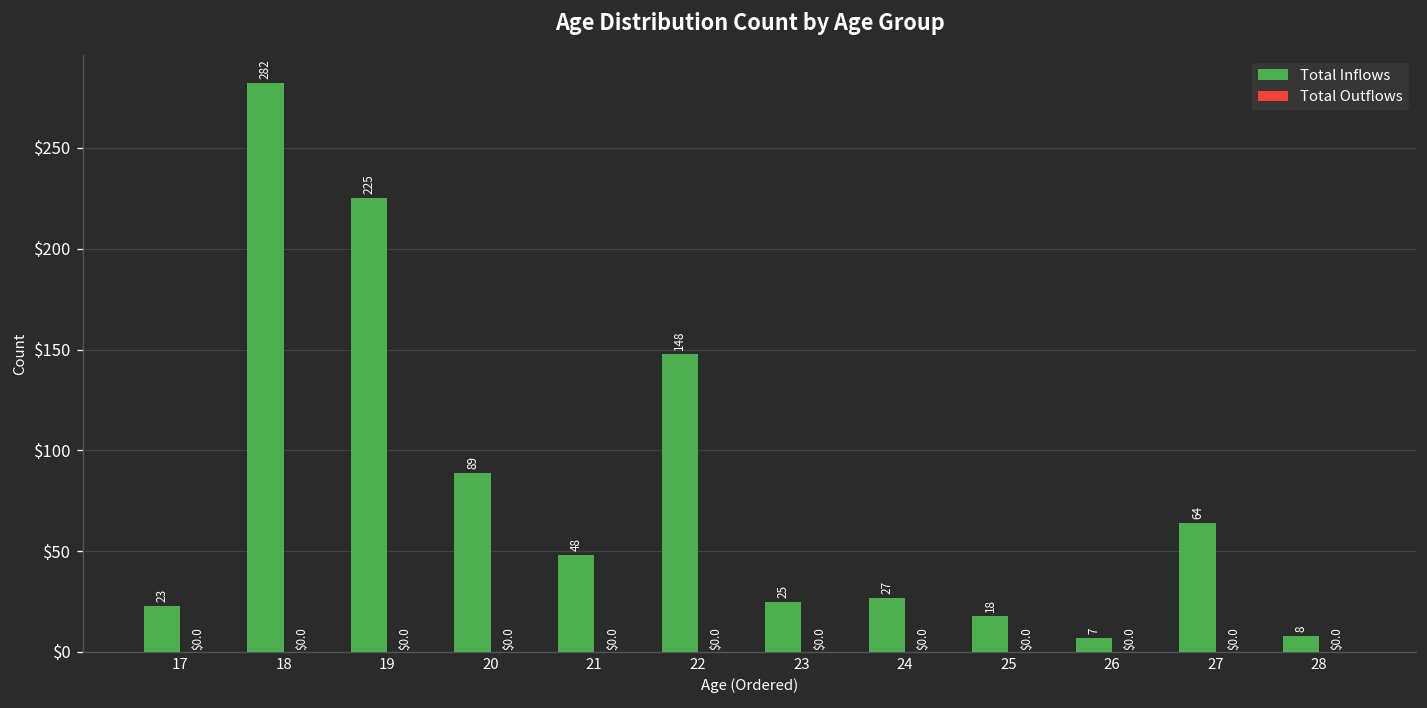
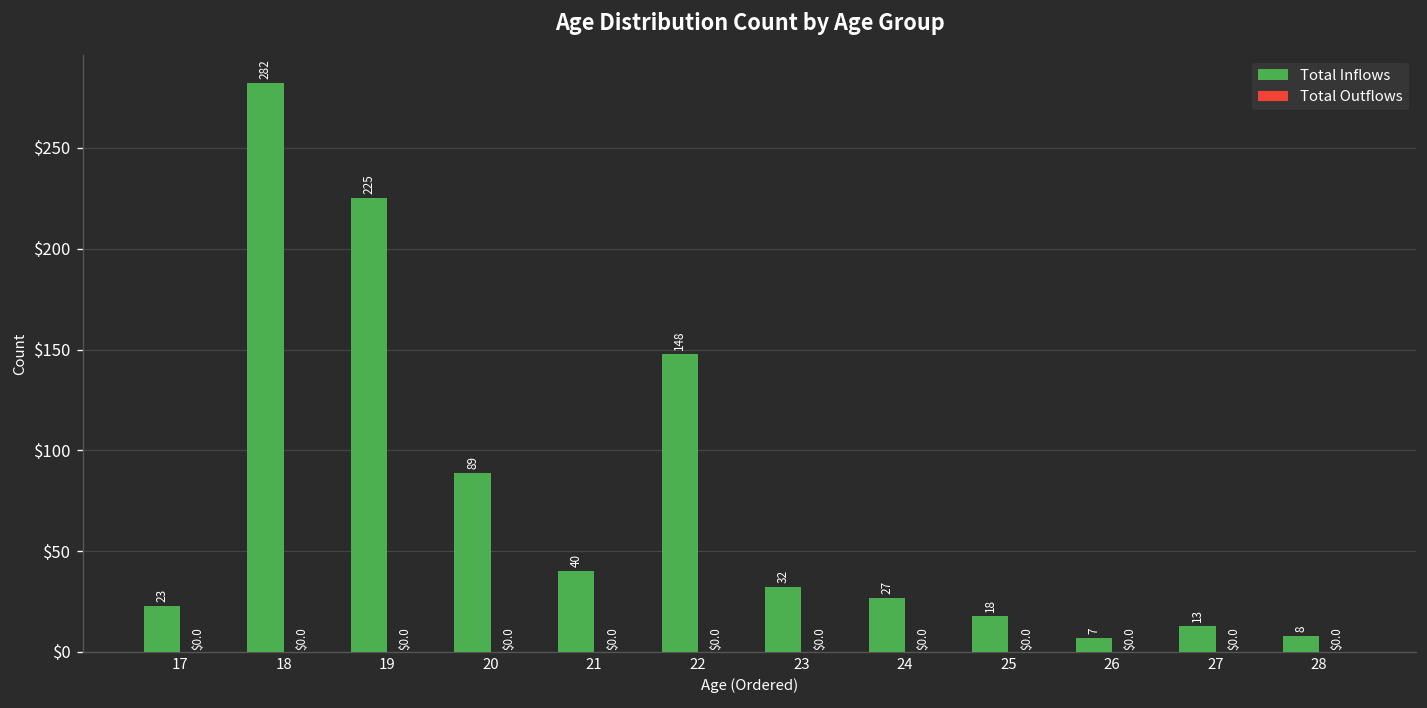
  {
    "Total Inflows": {
      "17": "23",
      "18": "282",
      "19": "225",
      "20": "89",
-     "21": "48",
+     "21": "40",
      "22": "148",
-     "23": "25",
+     "23": "32",
      "24": "27",
      "25": "18",
      "26": "7",
-     "27": "64",
+     "27": "13",
      "28": "8"
    },
    "Total Outflows": {
      "17": "$0.0",
      "18": "$0.0",
      "19": "$0.0",
      "20": "$0.0",
      "21": "$0.0",
      "22": "$0.0",
      "23": "$0.0",
      "24": "$0.0",
      "25": "$0.0",
      "26": "$0.0",
      "27": "$0.0",
      "28": "$0.0"
    }
  }
